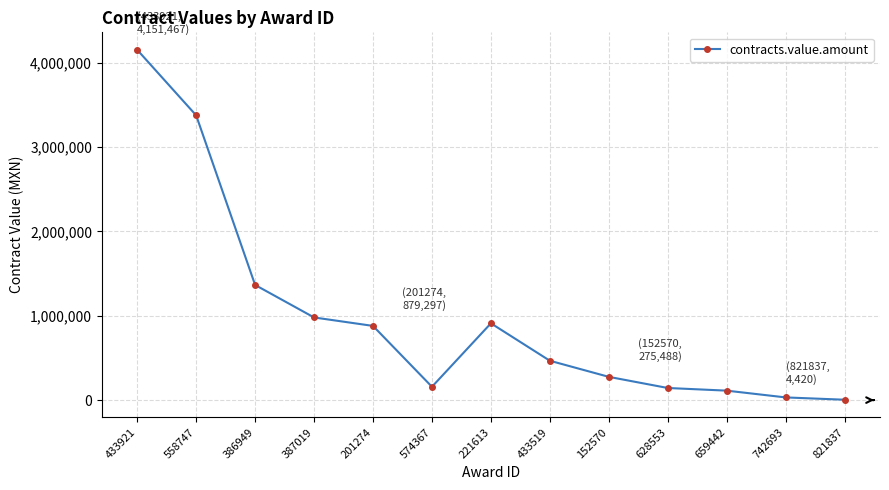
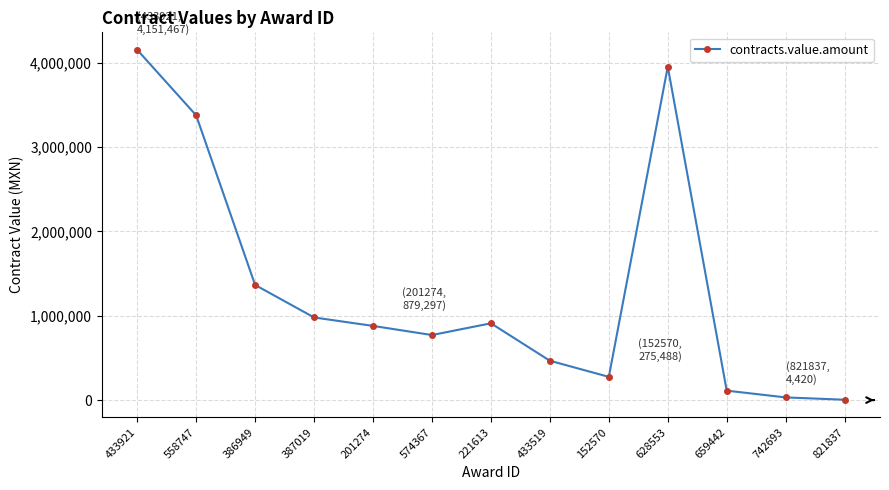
  {
    "558747": "3,400,000",
    "386949": "1,400,000",
    "387019": "1,000,000",
    "201274": "900,000",
-   "574367": "200,000",
+   "574367": "800,000",
    "221613": "900,000",
    "433519": "500,000",
    "152570": "300,000",
-   "628553": "100,000",
+   "628553": "4,000,000",
    "659442": "100,000"
  }
